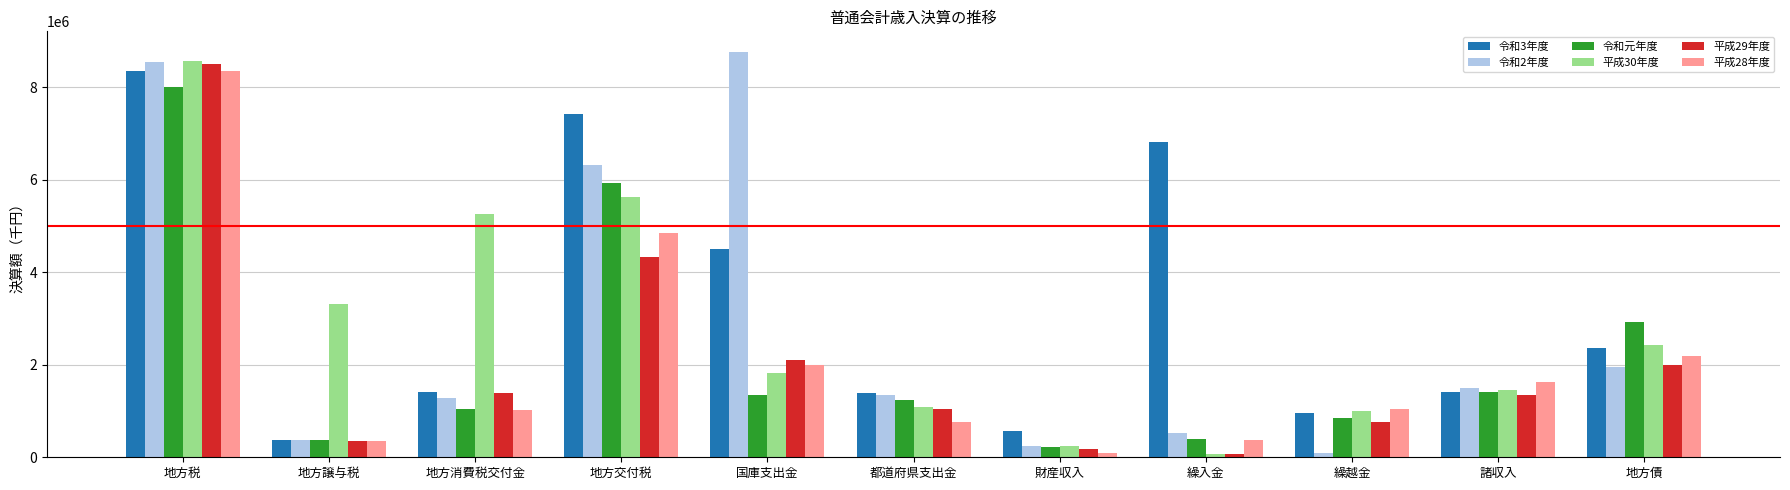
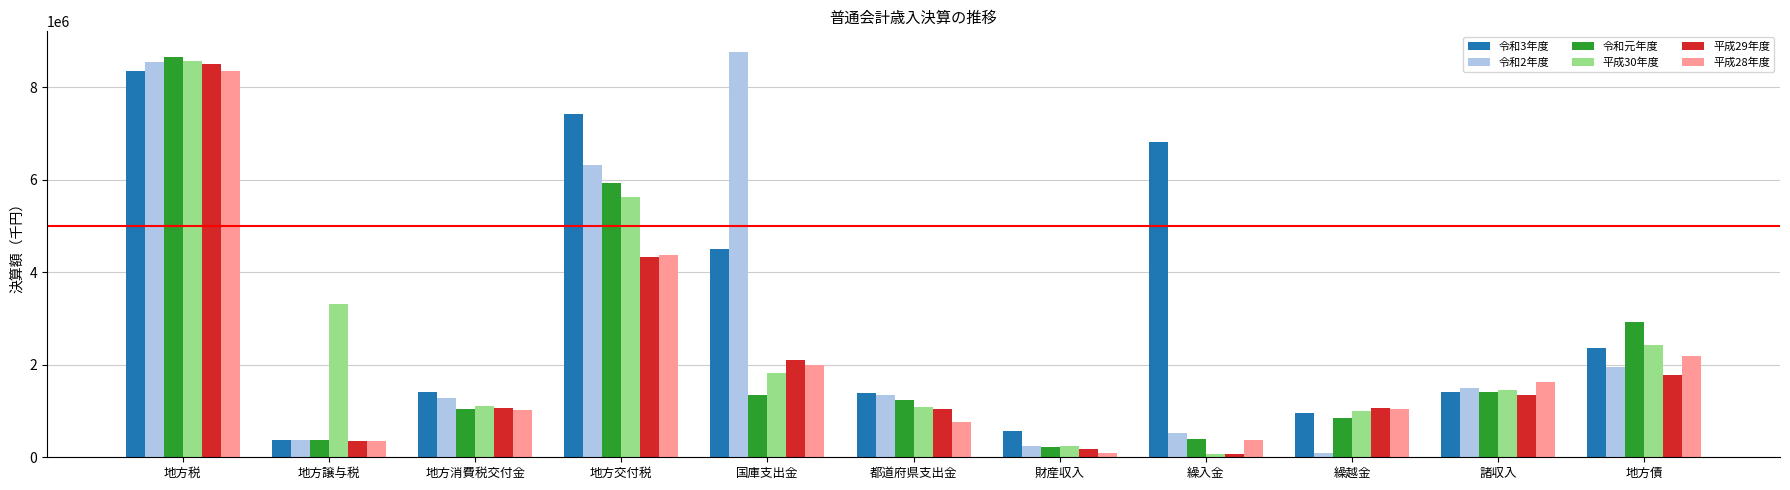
  {
    "令和3年度": {
      "地方税": 8400000,
      "地方譲与税": 400000,
      "地方消費税交付金": 1400000,
      "地方交付税": 7400000,
      "国庫支出金": 4500000,
      "都道府県支出金": 1400000,
      "財産収入": 600000,
      "繰入金": 6800000,
      "繰越金": 1000000,
      "諸収入": 1400000,
      "地方債": 2400000
    },
    "令和2年度": {
      "地方税": 8600000,
      "地方譲与税": 400000,
      "地方消費税交付金": 1300000,
      "地方交付税": 6300000,
      "国庫支出金": 8800000,
      "都道府県支出金": 1400000,
      "財産収入": 200000,
      "繰入金": 500000,
      "繰越金": 100000,
      "諸収入": 1500000,
      "地方債": 1900000
    },
    "令和元年度": {
-     "地方税": 8000000,
+     "地方税": 8700000,
      "地方譲与税": 400000,
      "地方消費税交付金": 1100000,
      "地方交付税": 5900000,
      "国庫支出金": 1300000,
      "都道府県支出金": 1200000,
      "財産収入": 200000,
      "繰入金": 400000,
      "繰越金": 900000,
      "諸収入": 1400000,
      "地方債": 2900000
    },
    "平成30年度": {
      "地方税": 8600000,
      "地方譲与税": 3300000,
-     "地方消費税交付金": 5300000,
+     "地方消費税交付金": 1100000,
      "地方交付税": 5600000,
      "国庫支出金": 1800000,
      "都道府県支出金": 1100000,
      "財産収入": 300000,
      "繰入金": 100000,
      "繰越金": 1000000,
      "諸収入": 1500000,
      "地方債": 2400000
    },
    "平成29年度": {
      "地方税": 8500000,
      "地方譲与税": 400000,
-     "地方消費税交付金": 1400000,
+     "地方消費税交付金": 1100000,
      "地方交付税": 4300000,
      "国庫支出金": 2100000,
      "都道府県支出金": 1000000,
      "財産収入": 200000,
      "繰入金": 100000,
-     "繰越金": 800000,
+     "繰越金": 1100000,
      "諸収入": 1400000,
-     "地方債": 2000000
+     "地方債": 1800000
    },
    "平成28年度": {
      "地方税": 8300000,
      "地方譲与税": 400000,
      "地方消費税交付金": 1000000,
-     "地方交付税": 4800000,
+     "地方交付税": 4400000,
      "国庫支出金": 2000000,
      "都道府県支出金": 800000,
      "財産収入": 100000,
      "繰入金": 400000,
      "繰越金": 1000000,
      "諸収入": 1600000,
      "地方債": 2200000
    }
  }
